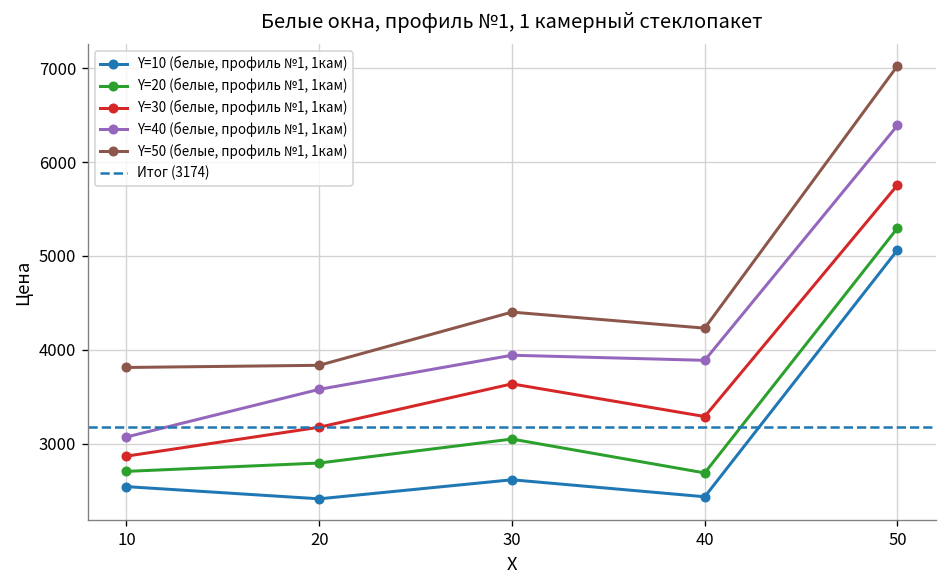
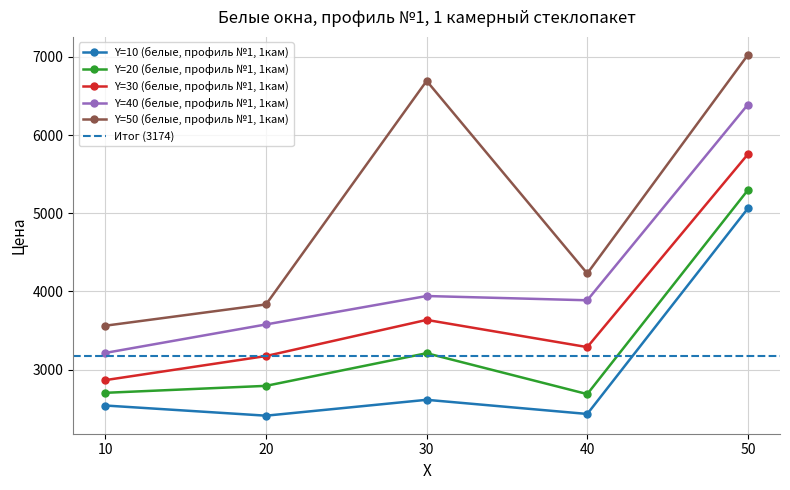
  {
    "Y=10 (белые, профиль №1, 1кам)": {
      "10": 2500,
      "20": 2400,
      "30": 2600,
      "40": 2400,
      "50": 5100
    },
    "Y=20 (белые, профиль №1, 1кам)": {
      "10": 2700,
      "20": 2800,
-     "30": 3000,
+     "30": 3200,
      "40": 2700,
      "50": 5300
    },
    "Y=30 (белые, профиль №1, 1кам)": {
      "10": 2900,
      "20": 3200,
      "30": 3600,
      "40": 3300,
      "50": 5800
    },
    "Y=40 (белые, профиль №1, 1кам)": {
-     "10": 3100,
+     "10": 3200,
      "20": 3600,
      "30": 3900,
      "40": 3900,
      "50": 6400
    },
    "Y=50 (белые, профиль №1, 1кам)": {
-     "10": 3800,
+     "10": 3600,
      "20": 3800,
-     "30": 4400,
+     "30": 6700,
      "40": 4200,
      "50": 7000
    }
  }
